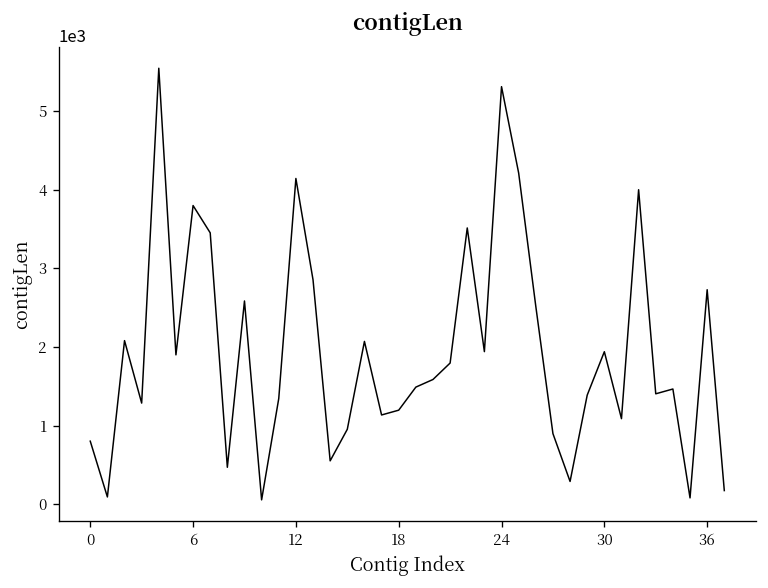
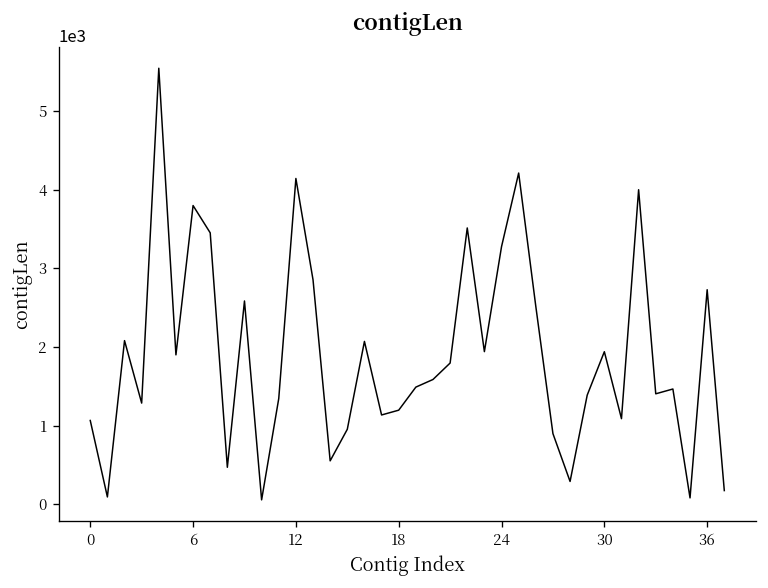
  {
-   "0": 800,
+   "0": 1100,
    "6": 3800,
    "12": 4100,
    "18": 1200,
-   "24": 5300,
+   "24": 3300,
    "30": 1900,
    "36": 2700
  }
